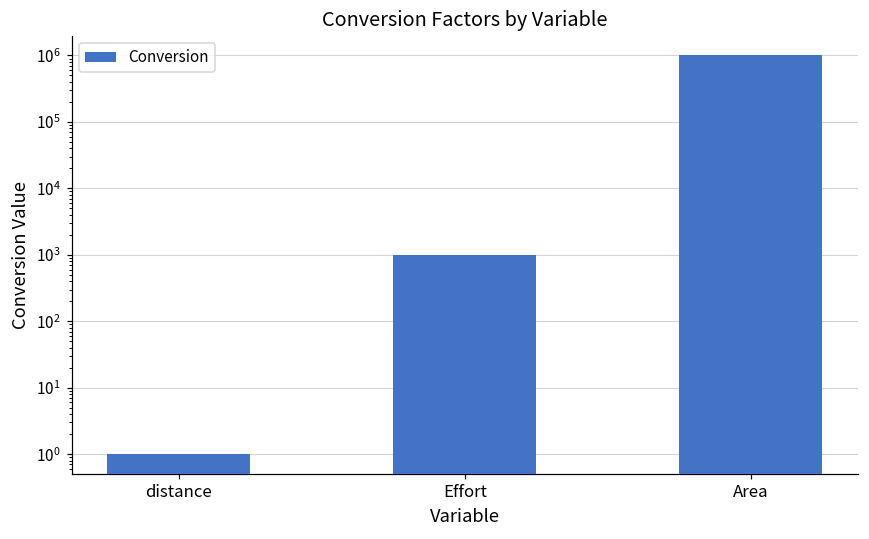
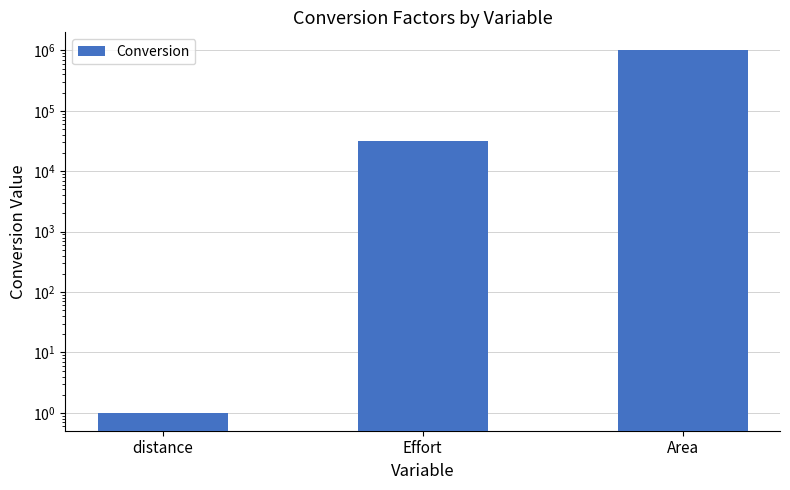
  {
    "distance": 1,
-   "Effort": 1000,
+   "Effort": 30000,
    "Area": 1000000
  }
